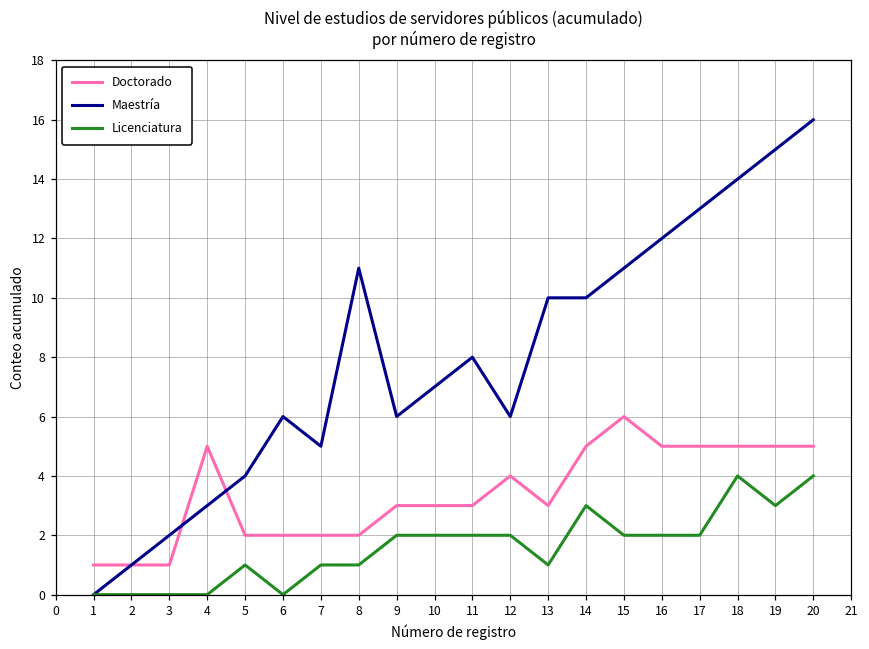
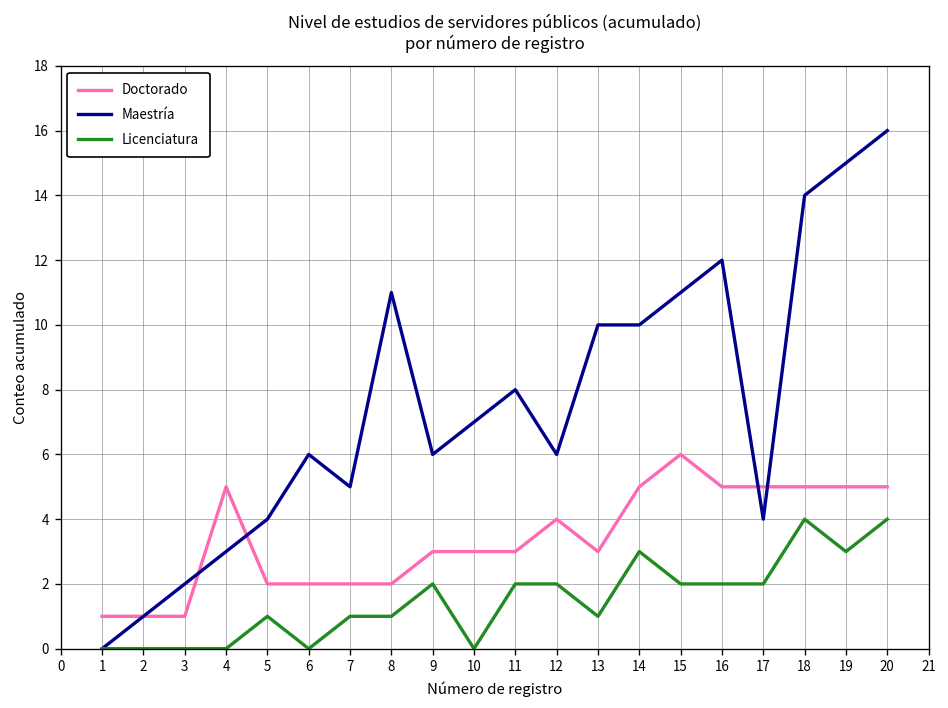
  {
    "Doctorado": {
      "1": 1,
      "3": 1,
      "4": 5,
      "5": 2,
      "6": 2,
      "7": 2,
      "8": 2,
      "9": 3,
      "10": 3,
      "11": 3,
      "12": 4,
      "13": 3,
      "14": 5,
      "15": 6,
      "16": 5,
      "17": 5,
      "18": 5,
      "19": 5,
      "20": 5
    },
    "Maestría": {
      "3": 2,
      "4": 3,
      "5": 4,
      "6": 6,
      "7": 5,
      "8": 11,
      "9": 6,
      "10": 7,
      "11": 8,
      "12": 6,
      "13": 10,
      "14": 10,
      "15": 11,
      "16": 12,
-     "17": 13,
+     "17": 4,
      "18": 14,
      "19": 15,
      "20": 16
    },
    "Licenciatura": {
      "2": 0,
      "3": 0,
      "4": 0,
      "5": 1,
      "6": 0,
      "7": 1,
      "8": 1,
      "9": 2,
-     "10": 2,
+     "10": 0,
      "11": 2,
      "12": 2,
      "13": 1,
      "14": 3,
      "15": 2,
      "16": 2,
      "17": 2,
      "18": 4,
      "19": 3,
      "20": 4
    }
  }
